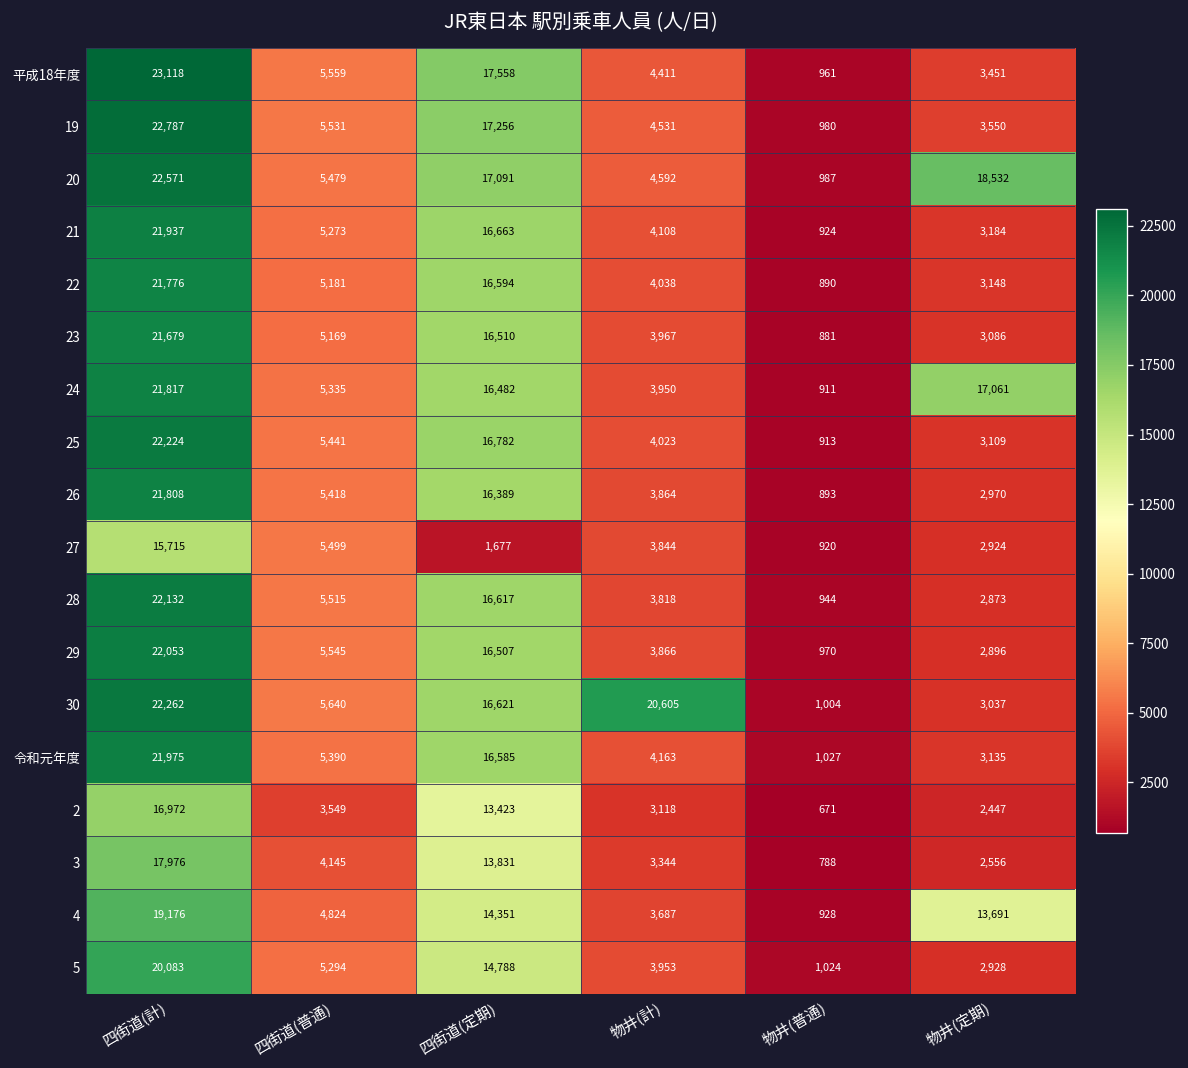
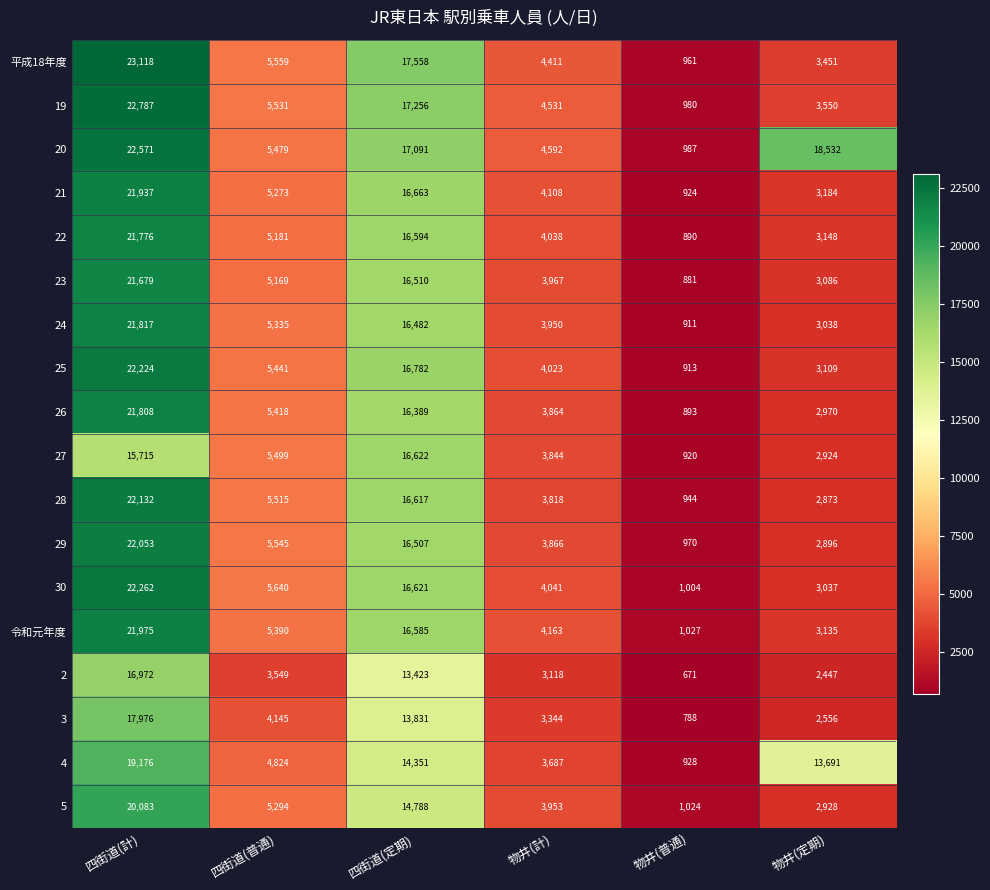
  {
    "平成18年度": {
      "四街道(計)": "23,118",
      "四街道(普通)": "5,559",
      "四街道(定期)": "17,558",
      "物井(計)": "4,411",
      "物井(普通)": "961",
      "物井(定期)": "3,451"
    },
    "19": {
      "四街道(計)": "22,787",
      "四街道(普通)": "5,531",
      "四街道(定期)": "17,256",
      "物井(計)": "4,531",
      "物井(普通)": "980",
      "物井(定期)": "3,550"
    },
    "20": {
      "四街道(計)": "22,571",
      "四街道(普通)": "5,479",
      "四街道(定期)": "17,091",
      "物井(計)": "4,592",
      "物井(普通)": "987",
      "物井(定期)": "18,532"
    },
    "21": {
      "四街道(計)": "21,937",
      "四街道(普通)": "5,273",
      "四街道(定期)": "16,663",
      "物井(計)": "4,108",
      "物井(普通)": "924",
      "物井(定期)": "3,184"
    },
    "22": {
      "四街道(計)": "21,776",
      "四街道(普通)": "5,181",
      "四街道(定期)": "16,594",
      "物井(計)": "4,038",
      "物井(普通)": "890",
      "物井(定期)": "3,148"
    },
    "23": {
      "四街道(計)": "21,679",
      "四街道(普通)": "5,169",
      "四街道(定期)": "16,510",
      "物井(計)": "3,967",
      "物井(普通)": "881",
      "物井(定期)": "3,086"
    },
    "24": {
      "四街道(計)": "21,817",
      "四街道(普通)": "5,335",
      "四街道(定期)": "16,482",
      "物井(計)": "3,950",
      "物井(普通)": "911",
-     "物井(定期)": "17,061"
+     "物井(定期)": "3,038"
    },
    "25": {
      "四街道(計)": "22,224",
      "四街道(普通)": "5,441",
      "四街道(定期)": "16,782",
      "物井(計)": "4,023",
      "物井(普通)": "913",
      "物井(定期)": "3,109"
    },
    "26": {
      "四街道(計)": "21,808",
      "四街道(普通)": "5,418",
      "四街道(定期)": "16,389",
      "物井(計)": "3,864",
      "物井(普通)": "893",
      "物井(定期)": "2,970"
    },
    "27": {
      "四街道(計)": "15,715",
      "四街道(普通)": "5,499",
-     "四街道(定期)": "1,677",
+     "四街道(定期)": "16,622",
      "物井(計)": "3,844",
      "物井(普通)": "920",
      "物井(定期)": "2,924"
    },
    "28": {
      "四街道(計)": "22,132",
      "四街道(普通)": "5,515",
      "四街道(定期)": "16,617",
      "物井(計)": "3,818",
      "物井(普通)": "944",
      "物井(定期)": "2,873"
    },
    "29": {
      "四街道(計)": "22,053",
      "四街道(普通)": "5,545",
      "四街道(定期)": "16,507",
      "物井(計)": "3,866",
      "物井(普通)": "970",
      "物井(定期)": "2,896"
    },
    "30": {
      "四街道(計)": "22,262",
      "四街道(普通)": "5,640",
      "四街道(定期)": "16,621",
-     "物井(計)": "20,605",
+     "物井(計)": "4,041",
      "物井(普通)": "1,004",
      "物井(定期)": "3,037"
    },
    "令和元年度": {
      "四街道(計)": "21,975",
      "四街道(普通)": "5,390",
      "四街道(定期)": "16,585",
      "物井(計)": "4,163",
      "物井(普通)": "1,027",
      "物井(定期)": "3,135"
    },
    "2": {
      "四街道(計)": "16,972",
      "四街道(普通)": "3,549",
      "四街道(定期)": "13,423",
      "物井(計)": "3,118",
      "物井(普通)": "671",
      "物井(定期)": "2,447"
    },
    "3": {
      "四街道(計)": "17,976",
      "四街道(普通)": "4,145",
      "四街道(定期)": "13,831",
      "物井(計)": "3,344",
      "物井(普通)": "788",
      "物井(定期)": "2,556"
    },
    "4": {
      "四街道(計)": "19,176",
      "四街道(普通)": "4,824",
      "四街道(定期)": "14,351",
      "物井(計)": "3,687",
      "物井(普通)": "928",
      "物井(定期)": "13,691"
    },
    "5": {
      "四街道(計)": "20,083",
      "四街道(普通)": "5,294",
      "四街道(定期)": "14,788",
      "物井(計)": "3,953",
      "物井(普通)": "1,024",
      "物井(定期)": "2,928"
    }
  }
